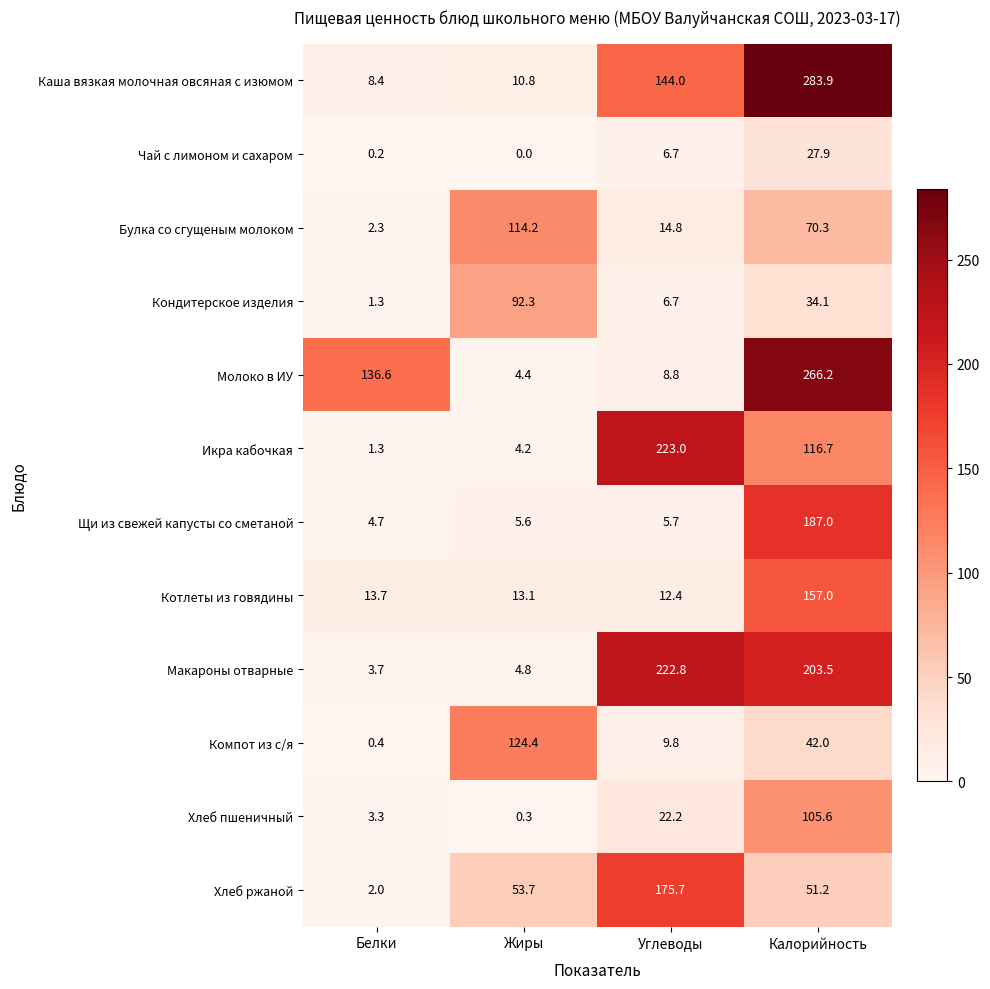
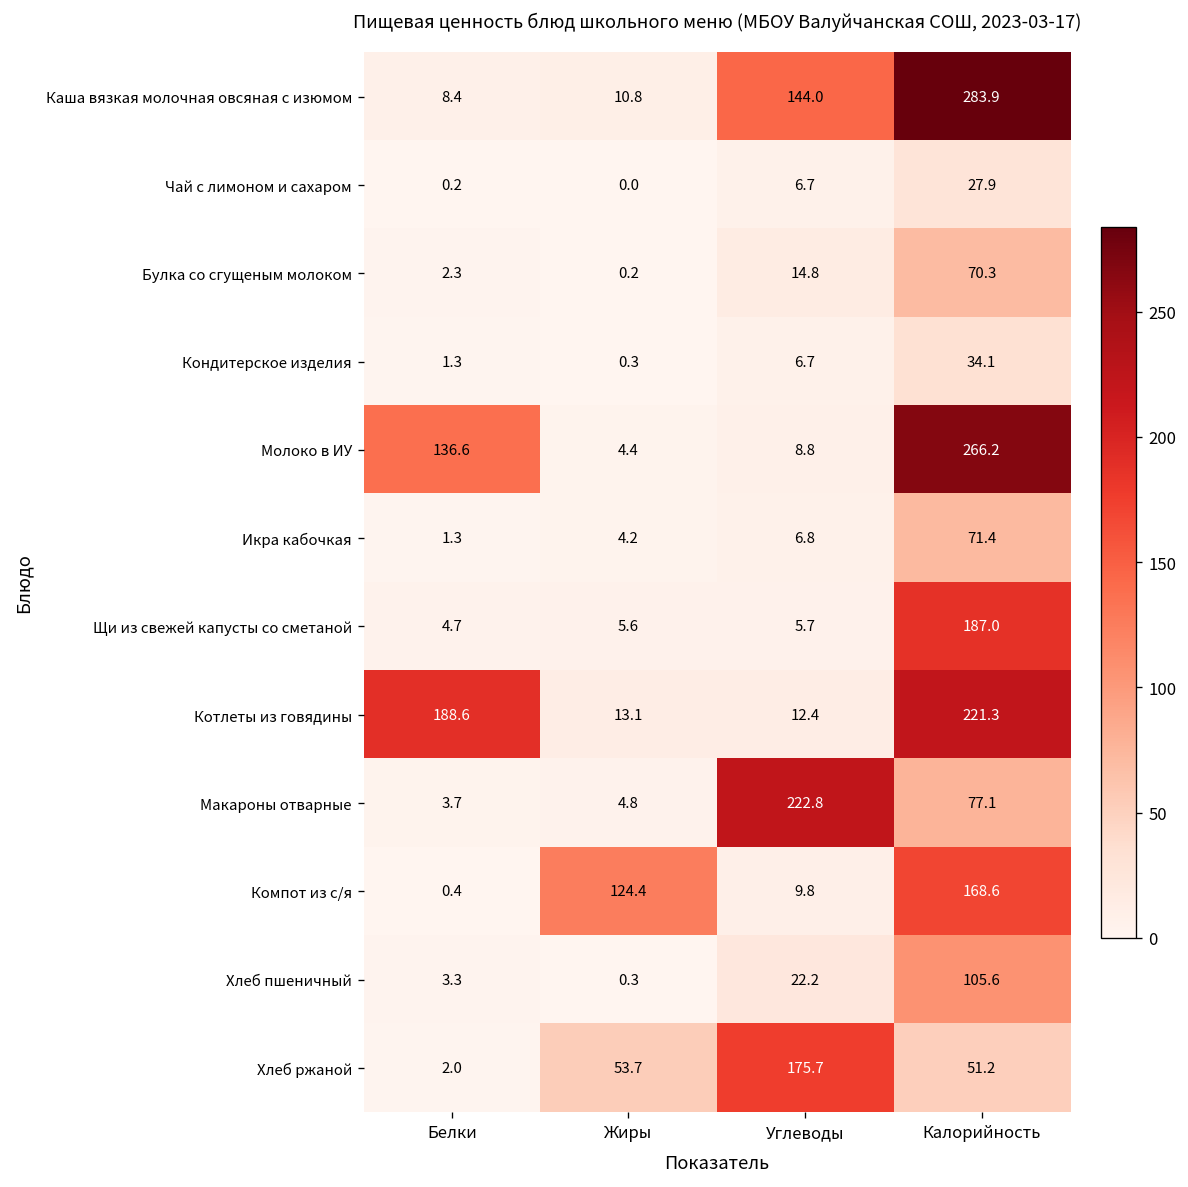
  {
    "Каша вязкая молочная овсяная с изюмом": {
      "Белки": 8.4,
      "Жиры": 10.8,
      "Углеводы": 144.0,
      "Калорийность": 283.9
    },
    "Чай с лимоном и сахаром": {
      "Белки": 0.2,
      "Жиры": 0.0,
      "Углеводы": 6.7,
      "Калорийность": 27.9
    },
    "Булка со сгущеным молоком": {
      "Белки": 2.3,
-     "Жиры": 114.2,
+     "Жиры": 0.2,
      "Углеводы": 14.8,
      "Калорийность": 70.3
    },
    "Кондитерское изделия": {
      "Белки": 1.3,
-     "Жиры": 92.3,
+     "Жиры": 0.3,
      "Углеводы": 6.7,
      "Калорийность": 34.1
    },
    "Молоко в ИУ": {
      "Белки": 136.6,
      "Жиры": 4.4,
      "Углеводы": 8.8,
      "Калорийность": 266.2
    },
    "Икра кабочкая": {
      "Белки": 1.3,
      "Жиры": 4.2,
-     "Углеводы": 223.0,
-     "Калорийность": 116.7
+     "Углеводы": 6.8,
+     "Калорийность": 71.4
    },
    "Щи из свежей капусты со сметаной": {
      "Белки": 4.7,
      "Жиры": 5.6,
      "Углеводы": 5.7,
      "Калорийность": 187.0
    },
    "Котлеты из говядины": {
-     "Белки": 13.7,
+     "Белки": 188.6,
      "Жиры": 13.1,
      "Углеводы": 12.4,
-     "Калорийность": 157.0
+     "Калорийность": 221.3
    },
    "Макароны отварные": {
      "Белки": 3.7,
      "Жиры": 4.8,
      "Углеводы": 222.8,
-     "Калорийность": 203.5
+     "Калорийность": 77.1
    },
    "Компот из с/я": {
      "Белки": 0.4,
      "Жиры": 124.4,
      "Углеводы": 9.8,
-     "Калорийность": 42.0
+     "Калорийность": 168.6
    },
    "Хлеб пшеничный": {
      "Белки": 3.3,
      "Жиры": 0.3,
      "Углеводы": 22.2,
      "Калорийность": 105.6
    },
    "Хлеб ржаной": {
      "Белки": 2.0,
      "Жиры": 53.7,
      "Углеводы": 175.7,
      "Калорийность": 51.2
    }
  }
